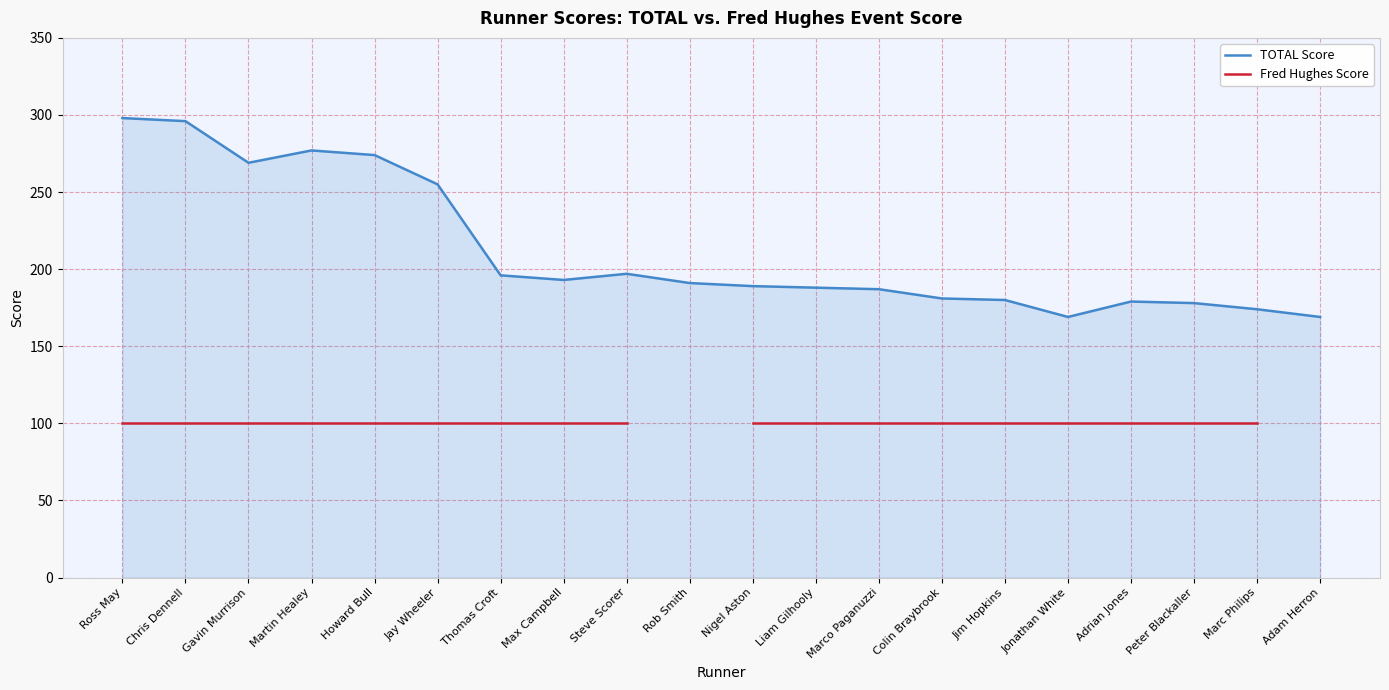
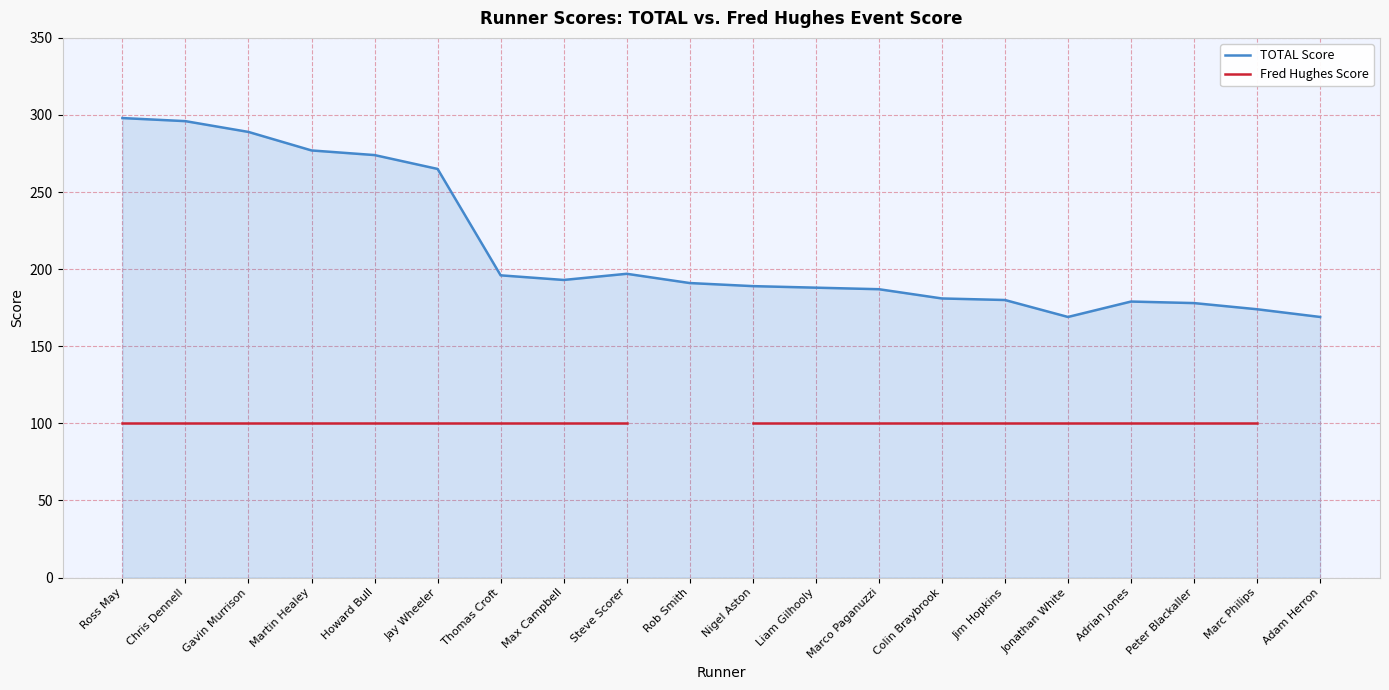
  {
    "TOTAL Score": {
      "Ross May": 298,
      "Chris Dennell": 296,
-     "Gavin Murrison": 269,
+     "Gavin Murrison": 289,
      "Martin Healey": 277,
      "Howard Bull": 274,
-     "Jay Wheeler": 255,
+     "Jay Wheeler": 265,
      "Thomas Croft": 196,
      "Max Campbell": 193,
      "Steve Scorer": 197,
      "Rob Smith": 191,
      "Nigel Aston": 189,
      "Liam Gilhooly": 188,
      "Marco Paganuzzi": 187,
      "Colin Braybrook": 181,
      "Jim Hopkins": 180,
      "Jonathan White": 169,
      "Adrian Jones": 179,
      "Peter Blackaller": 178,
      "Marc Philips": 174,
      "Adam Herron": 169
    },
    "Fred Hughes Score": {
      "Ross May": 100,
      "Chris Dennell": 100,
      "Gavin Murrison": 100,
      "Martin Healey": 100,
      "Howard Bull": 100,
      "Jay Wheeler": 100,
      "Thomas Croft": 100,
      "Max Campbell": 100,
      "Steve Scorer": 100,
      "Nigel Aston": 100,
      "Liam Gilhooly": 100,
      "Marco Paganuzzi": 100,
      "Colin Braybrook": 100,
      "Jim Hopkins": 100,
      "Jonathan White": 100,
      "Adrian Jones": 100,
      "Peter Blackaller": 100,
      "Marc Philips": 100
    }
  }
